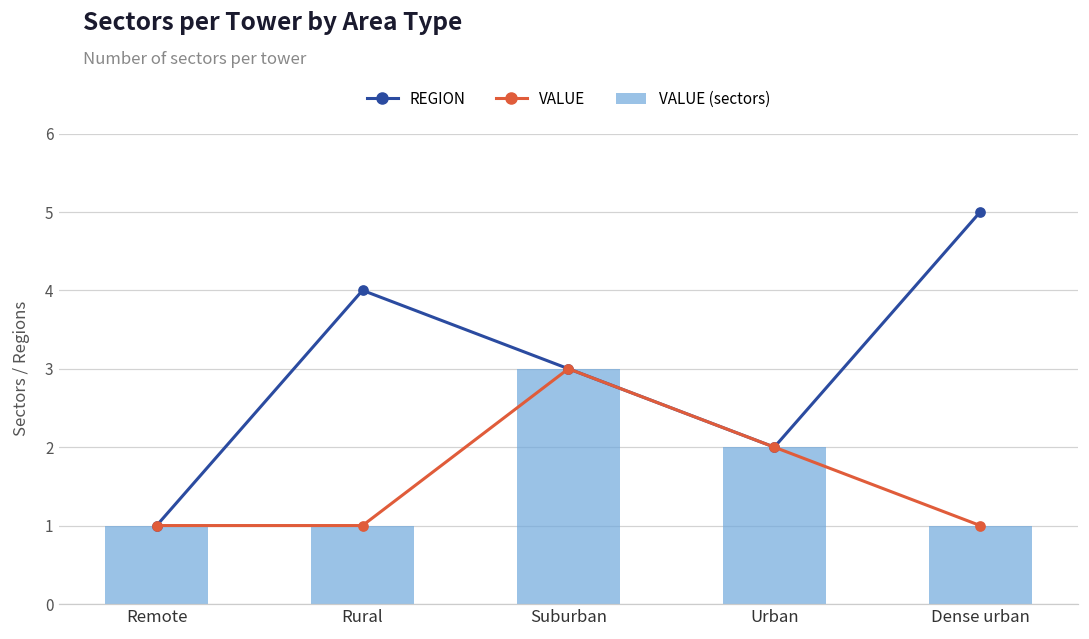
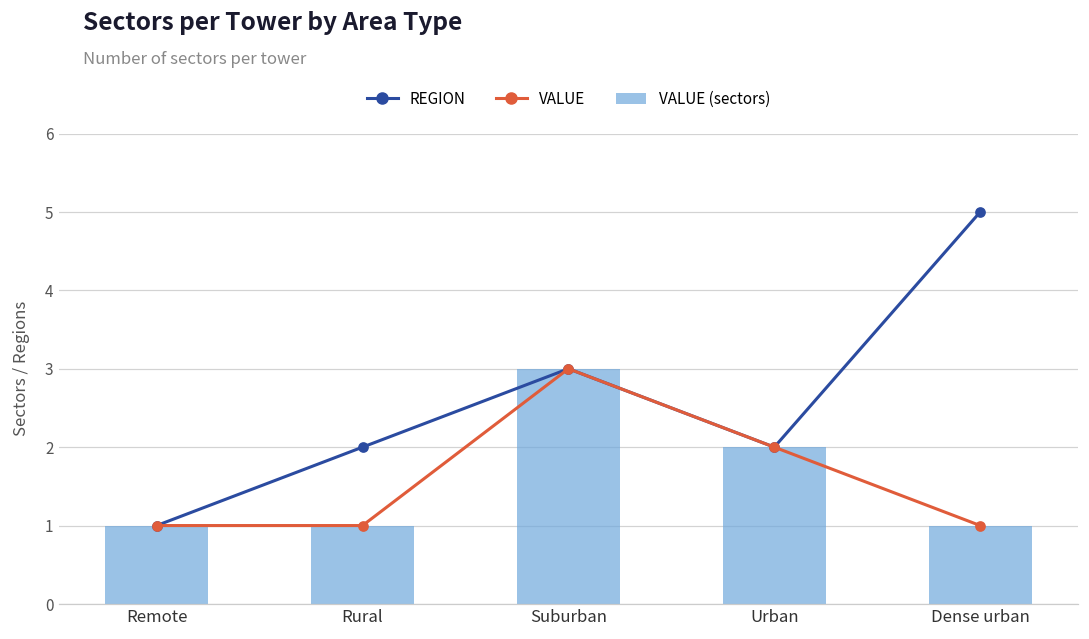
  {
    "VALUE (sectors)": {
      "Remote": 1,
      "Rural": 1,
      "Suburban": 3,
      "Urban": 2,
      "Dense urban": 1
    },
    "REGION": {
-     "Rural": 4,
+     "Rural": 2,
      "Dense urban": 5
    }
  }
